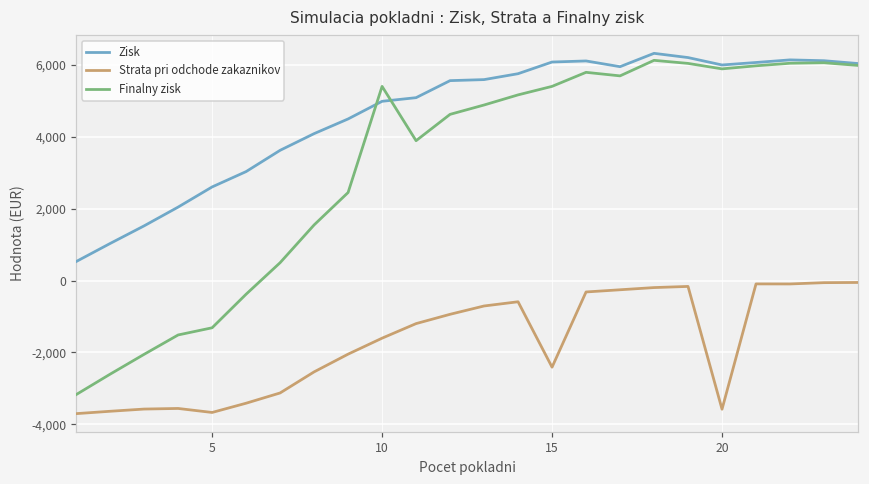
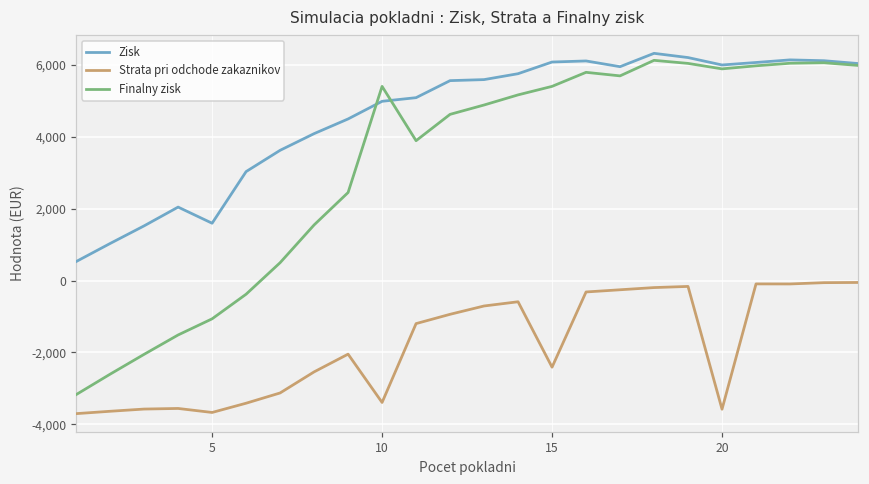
  {
    "Zisk": {
-     "5": "2,600",
+     "5": "1,600",
      "10": "5,000",
      "15": "6,100",
      "20": "6,000"
    },
    "Strata pri odchode zakaznikov": {
      "5": "-3,700",
-     "10": "-1,600",
+     "10": "-3,400",
      "15": "-2,400",
      "20": "-3,600"
    },
    "Finalny zisk": {
-     "5": "-1,300",
+     "5": "-1,100",
      "10": "5,400",
      "15": "5,400",
      "20": "5,900"
    }
  }
